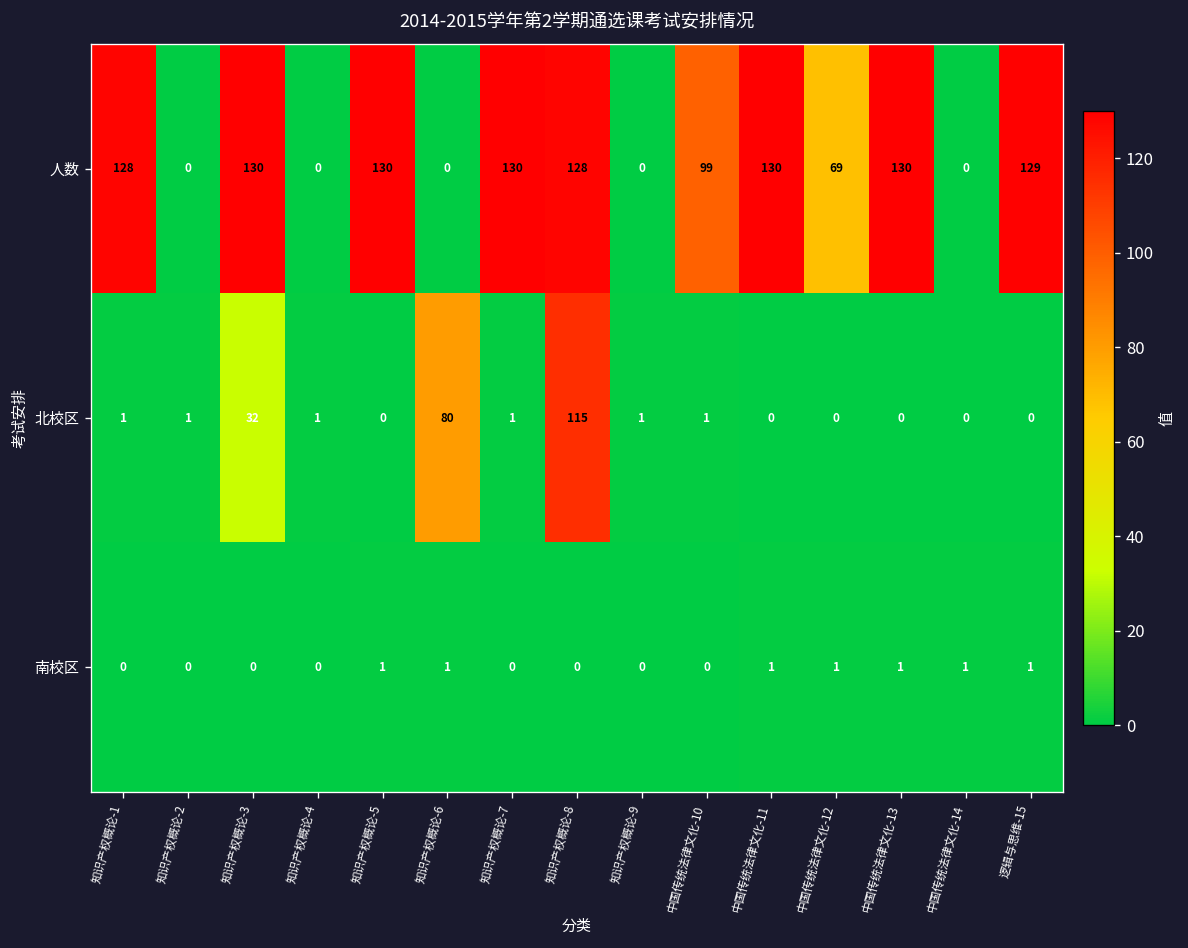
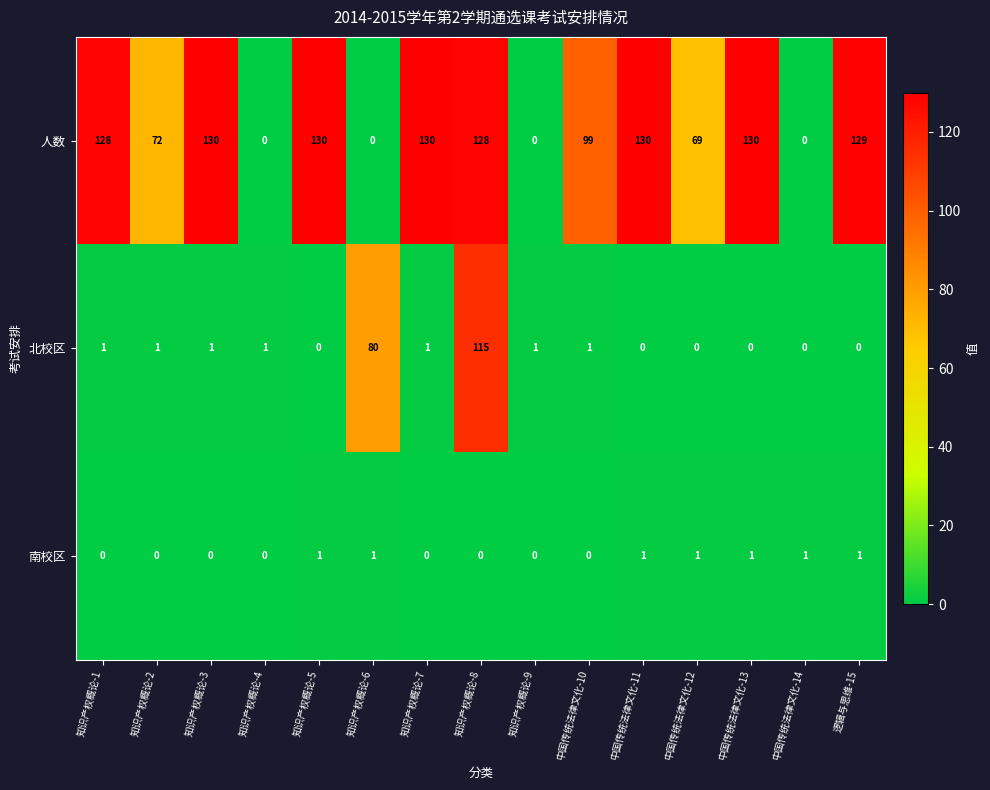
  {
    "人数": {
      "知识产权概论-1": 128,
-     "知识产权概论-2": 0,
+     "知识产权概论-2": 72,
      "知识产权概论-3": 130,
      "知识产权概论-4": 0,
      "知识产权概论-5": 130,
      "知识产权概论-6": 0,
      "知识产权概论-7": 130,
      "知识产权概论-8": 128,
      "知识产权概论-9": 0,
      "中国传统法律文化-10": 99,
      "中国传统法律文化-11": 130,
      "中国传统法律文化-12": 69,
      "中国传统法律文化-13": 130,
      "中国传统法律文化-14": 0,
      "逻辑与思维-15": 129
    },
    "北校区": {
      "知识产权概论-1": 1,
      "知识产权概论-2": 1,
-     "知识产权概论-3": 32,
+     "知识产权概论-3": 1,
      "知识产权概论-4": 1,
      "知识产权概论-5": 0,
      "知识产权概论-6": 80,
      "知识产权概论-7": 1,
      "知识产权概论-8": 115,
      "知识产权概论-9": 1,
      "中国传统法律文化-10": 1,
      "中国传统法律文化-11": 0,
      "中国传统法律文化-12": 0,
      "中国传统法律文化-13": 0,
      "中国传统法律文化-14": 0,
      "逻辑与思维-15": 0
    },
    "南校区": {
      "知识产权概论-1": 0,
      "知识产权概论-2": 0,
      "知识产权概论-3": 0,
      "知识产权概论-4": 0,
      "知识产权概论-5": 1,
      "知识产权概论-6": 1,
      "知识产权概论-7": 0,
      "知识产权概论-8": 0,
      "知识产权概论-9": 0,
      "中国传统法律文化-10": 0,
      "中国传统法律文化-11": 1,
      "中国传统法律文化-12": 1,
      "中国传统法律文化-13": 1,
      "中国传统法律文化-14": 1,
      "逻辑与思维-15": 1
    }
  }
